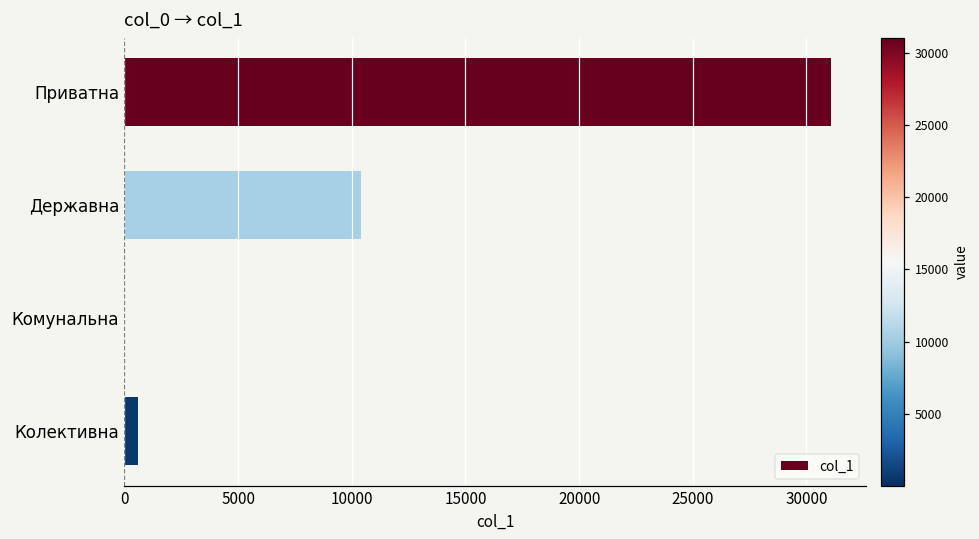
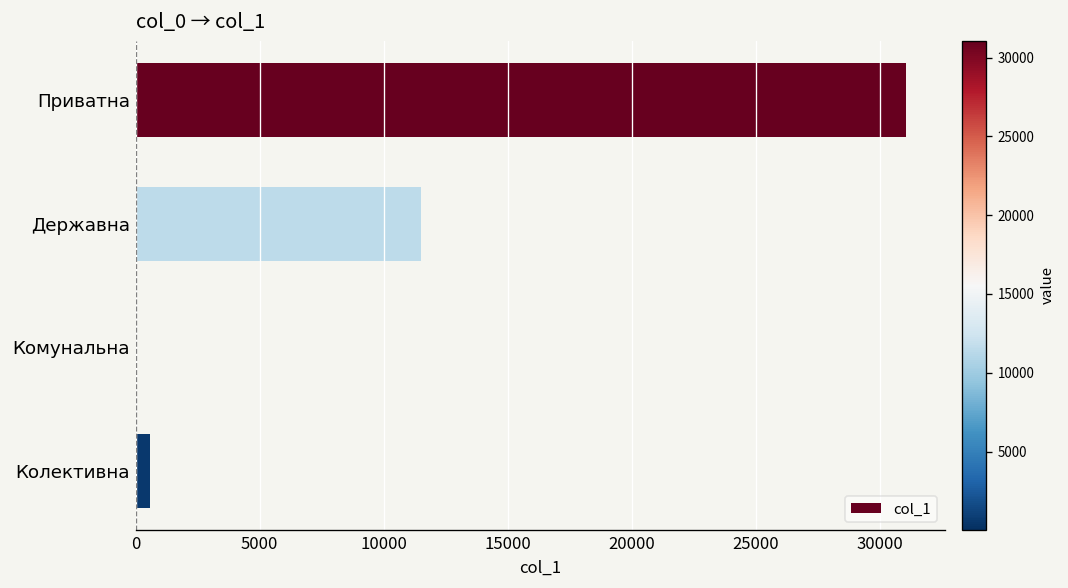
  {
    "Приватна": 31100,
-   "Державна": 10400,
+   "Державна": 11500,
    "Колективна": 600
  }
